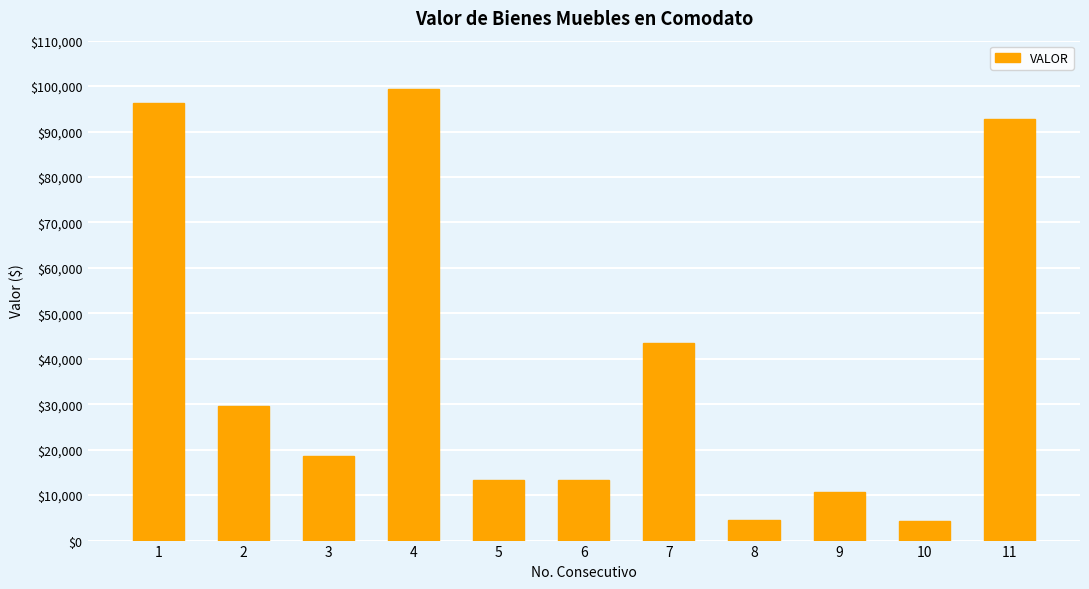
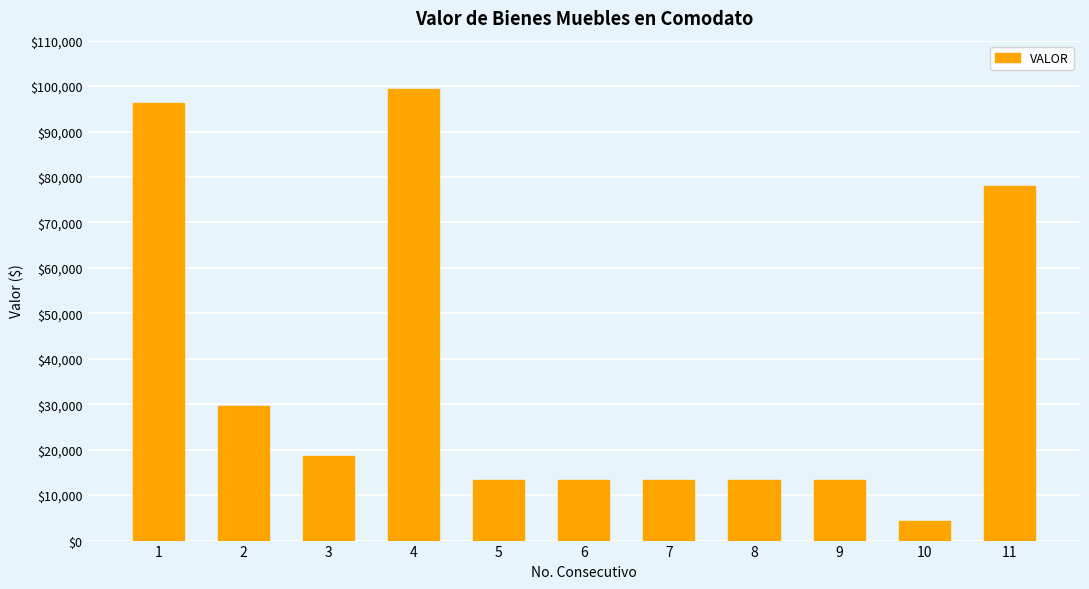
  {
    "1": "$96,000",
    "2": "$30,000",
    "3": "$19,000",
    "4": "$99,000",
    "5": "$13,000",
    "6": "$13,000",
-   "7": "$44,000",
-   "8": "$5,000",
-   "9": "$11,000",
+   "7": "$13,000",
+   "8": "$13,000",
+   "9": "$13,000",
    "10": "$4,000",
-   "11": "$93,000"
+   "11": "$78,000"
  }
